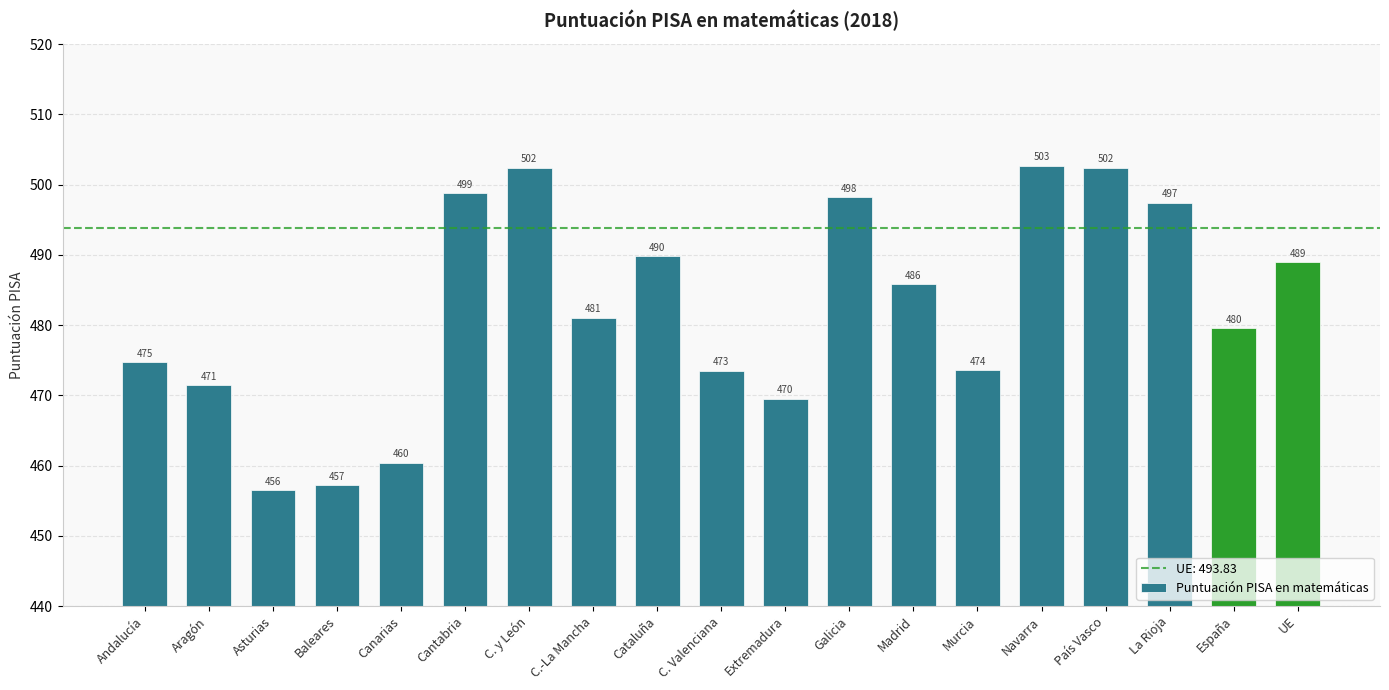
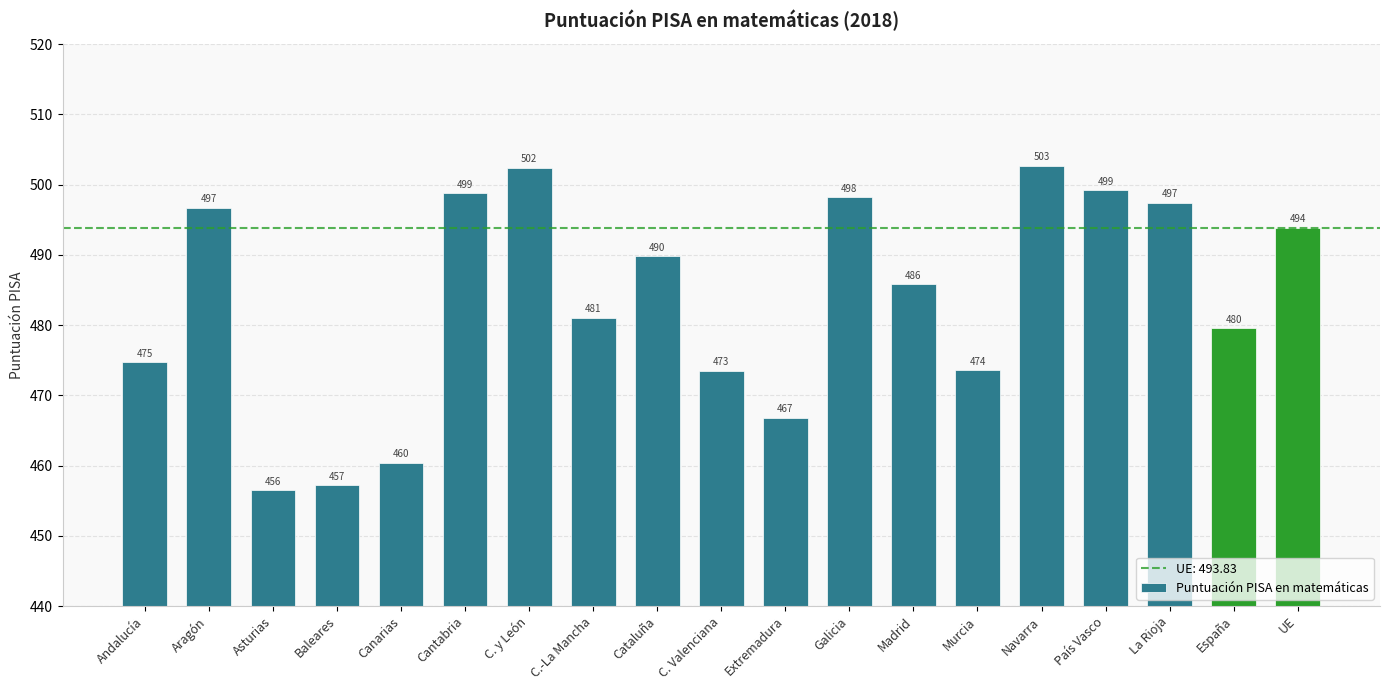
  {
    "Andalucía": 475,
-   "Aragón": 471,
+   "Aragón": 497,
    "Asturias": 456,
    "Baleares": 457,
    "Canarias": 460,
    "Cantabria": 499,
    "C. y León": 502,
    "C.-La Mancha": 481,
    "Cataluña": 490,
    "C. Valenciana": 473,
-   "Extremadura": 470,
+   "Extremadura": 467,
    "Galicia": 498,
    "Madrid": 486,
    "Murcia": 474,
    "Navarra": 503,
-   "País Vasco": 502,
+   "País Vasco": 499,
    "La Rioja": 497,
    "España": 480,
-   "UE": 489
+   "UE": 494
  }
